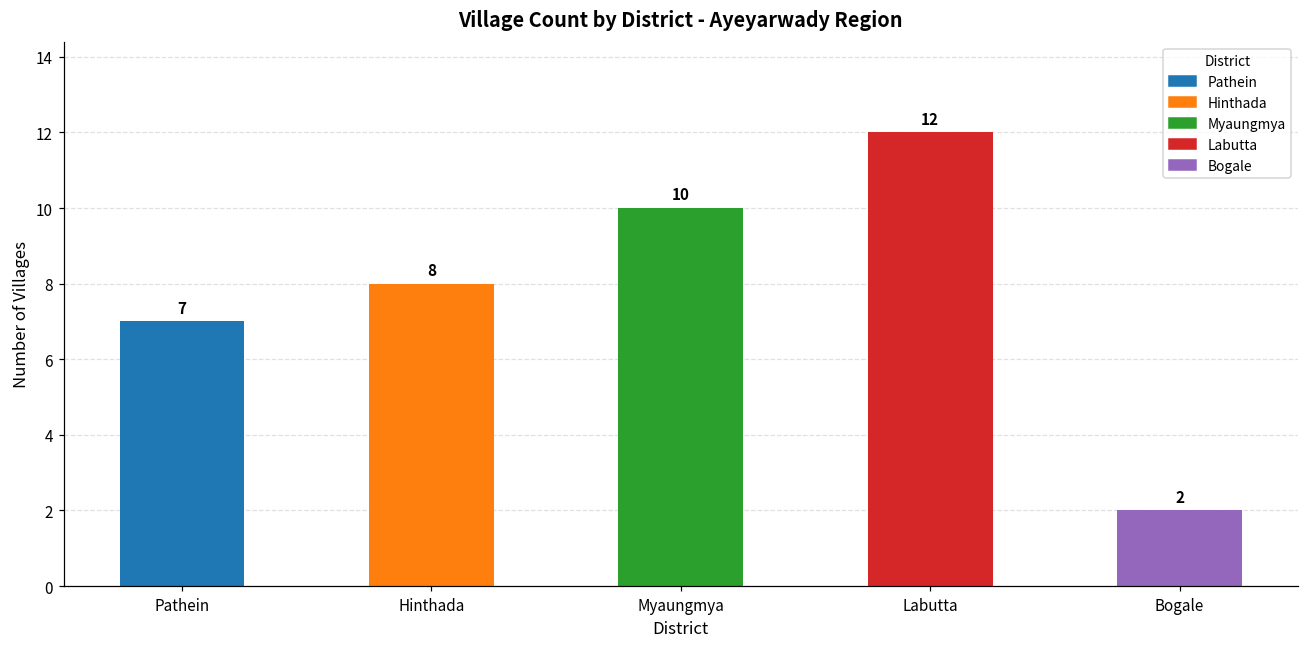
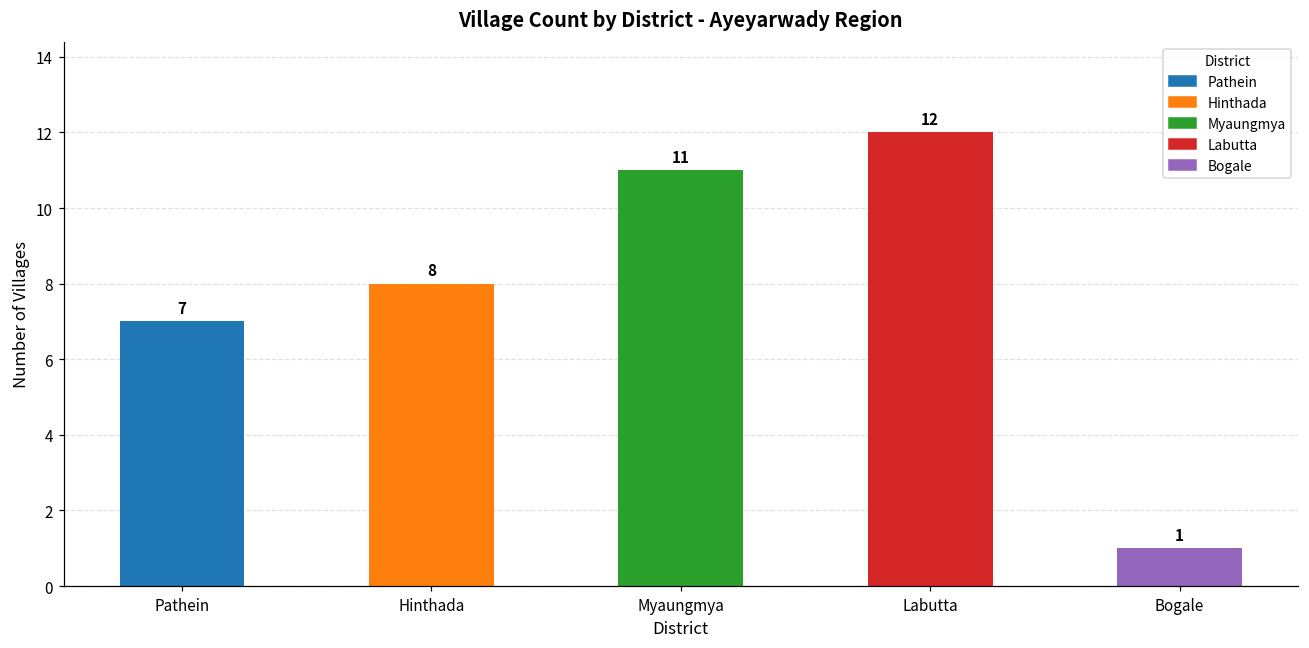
  {
    "Pathein": 7,
    "Hinthada": 8,
-   "Myaungmya": 10,
+   "Myaungmya": 11,
    "Labutta": 12,
-   "Bogale": 2
+   "Bogale": 1
  }
